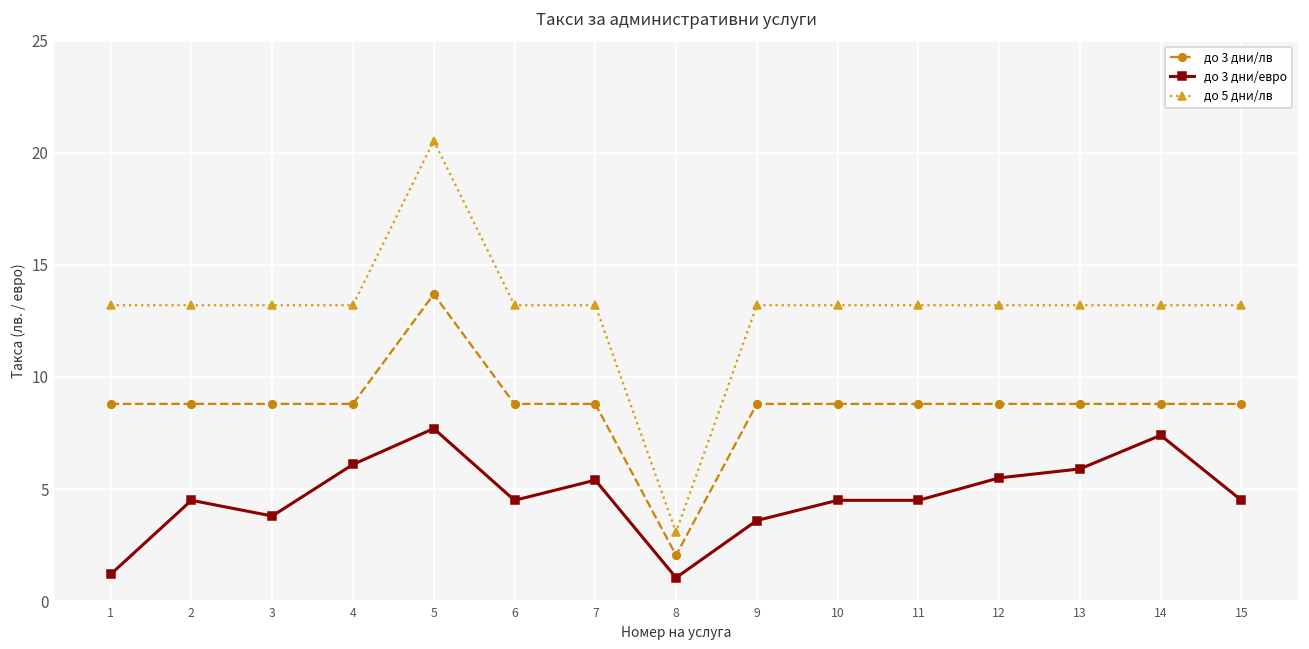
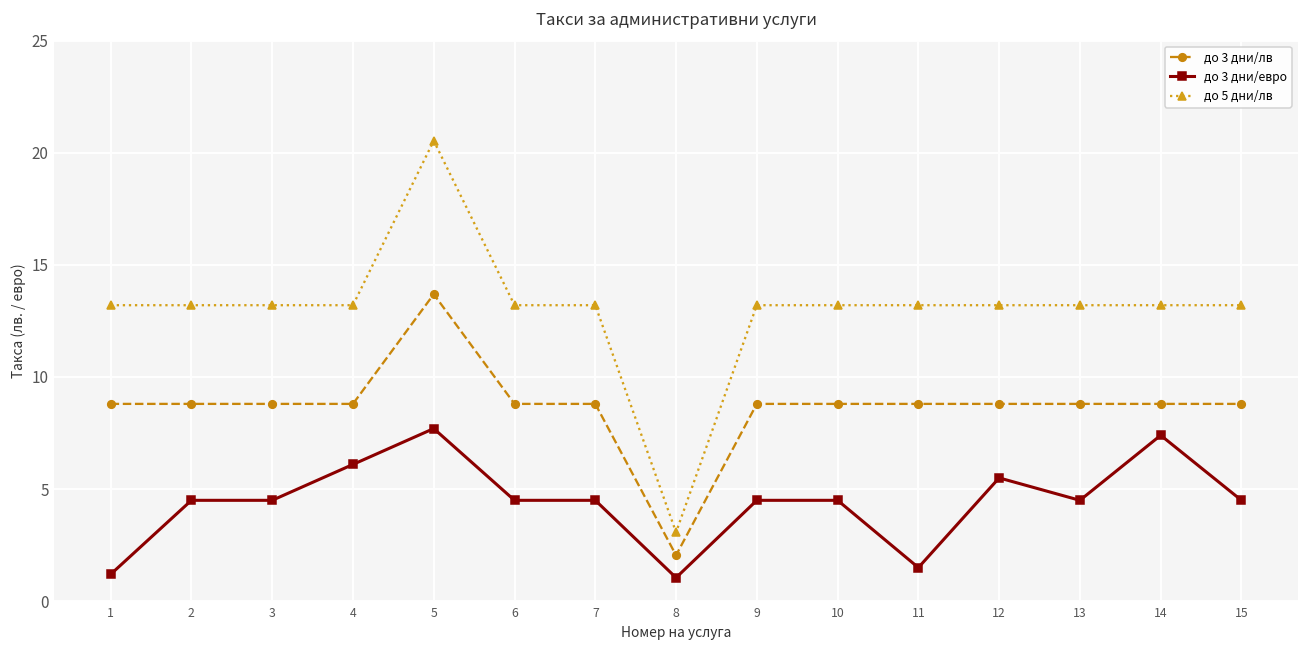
  {
    "до 3 дни/евро": {
      "1": 1.2,
      "2": 4.5,
-     "3": 3.8,
+     "3": 4.5,
      "4": 6.1,
      "5": 7.7,
      "6": 4.5,
-     "7": 5.4,
+     "7": 4.5,
      "8": 1.1,
-     "9": 3.6,
+     "9": 4.5,
      "10": 4.5,
-     "11": 4.5,
+     "11": 1.5,
      "12": 5.5,
-     "13": 5.9,
+     "13": 4.5,
      "14": 7.4,
      "15": 4.5
    }
  }
